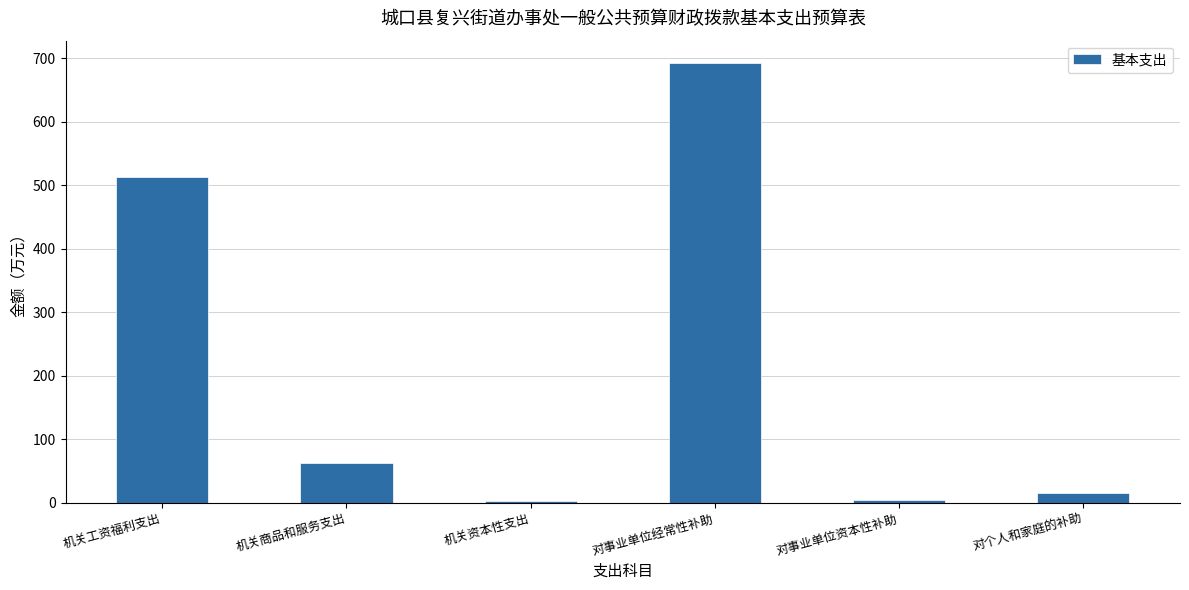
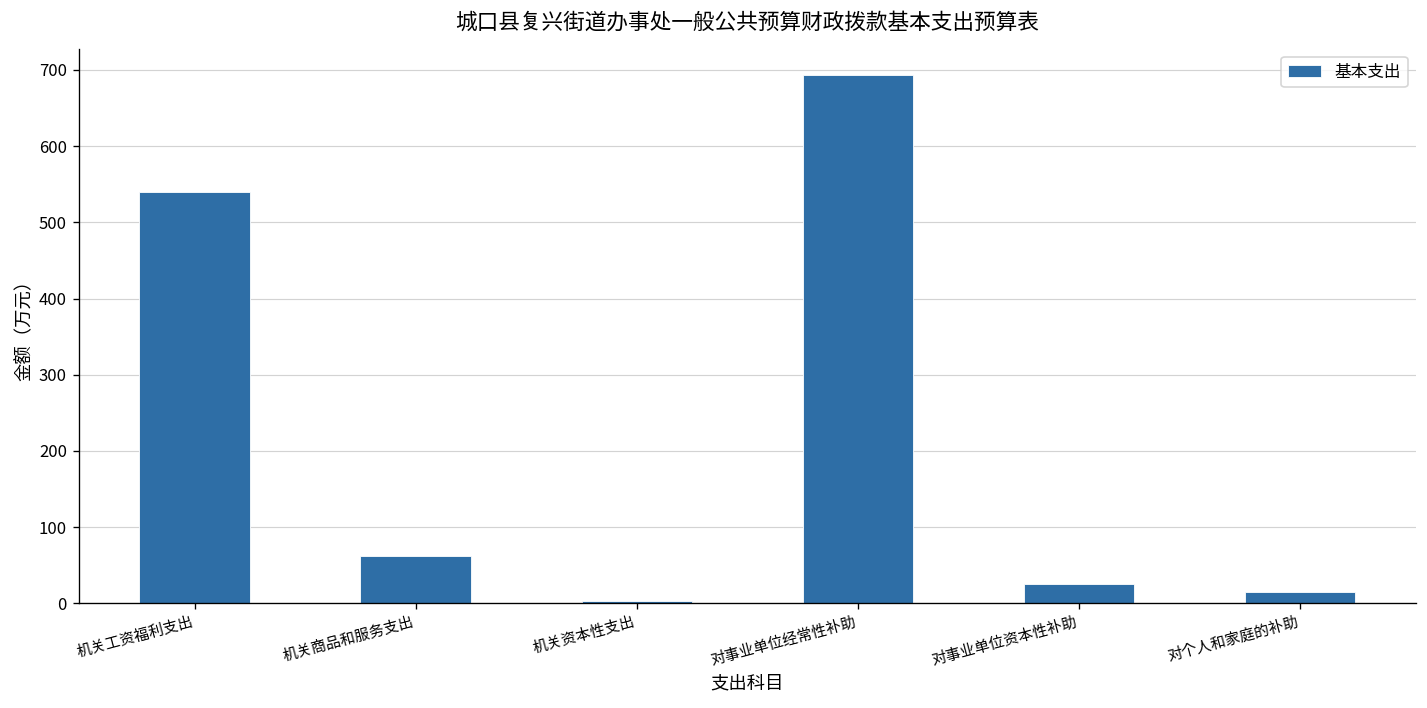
  {
-   "机关工资福利支出": 510,
+   "机关工资福利支出": 540,
    "机关商品和服务支出": 60,
    "对事业单位经常性补助": 690,
-   "对事业单位资本性补助": 10,
+   "对事业单位资本性补助": 30,
    "对个人和家庭的补助": 20
  }
